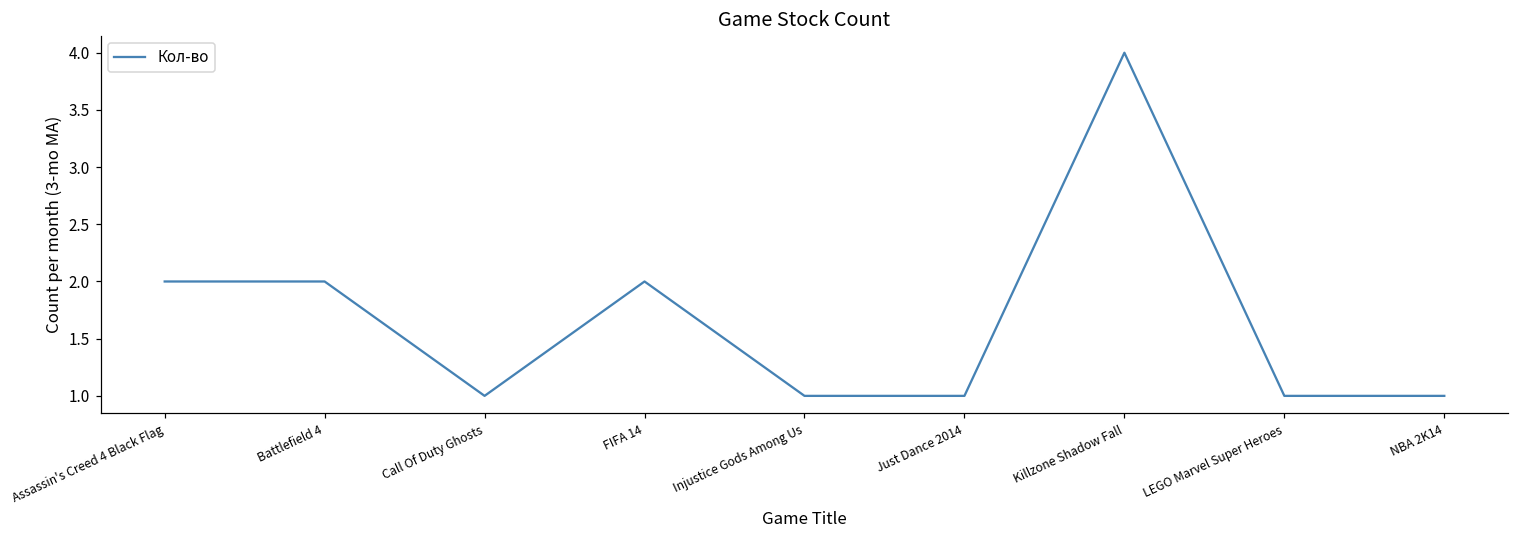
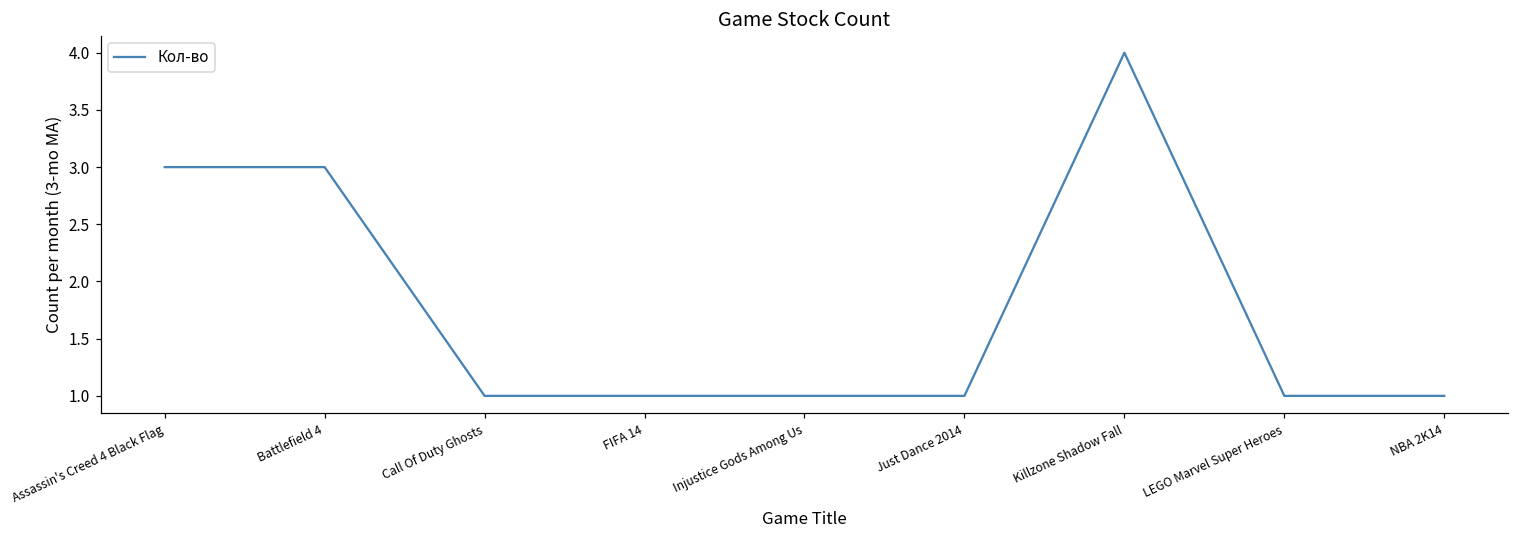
  {
-   "Assassin's Creed 4 Black Flag": 2,
-   "Battlefield 4": 2,
+   "Assassin's Creed 4 Black Flag": 3,
+   "Battlefield 4": 3,
    "Call Of Duty Ghosts": 1,
-   "FIFA 14": 2,
+   "FIFA 14": 1,
    "Injustice Gods Among Us": 1,
    "Just Dance 2014": 1,
    "Killzone Shadow Fall": 4,
    "LEGO Marvel Super Heroes": 1,
    "NBA 2K14": 1
  }
